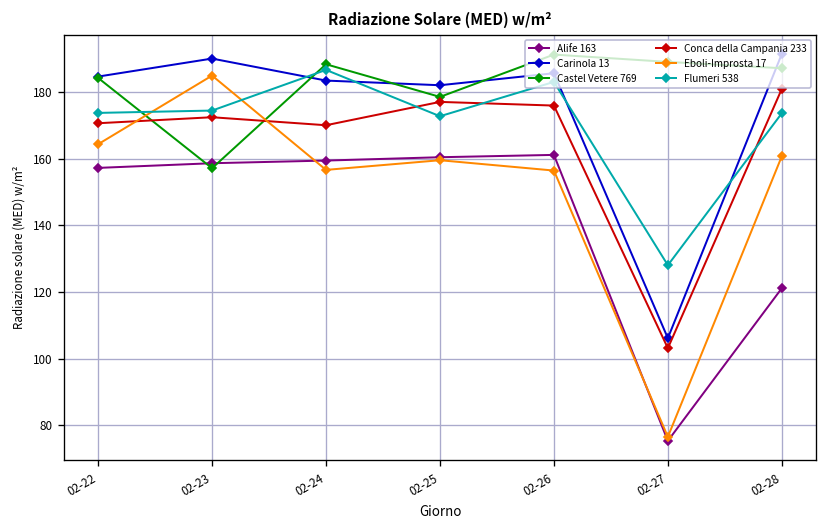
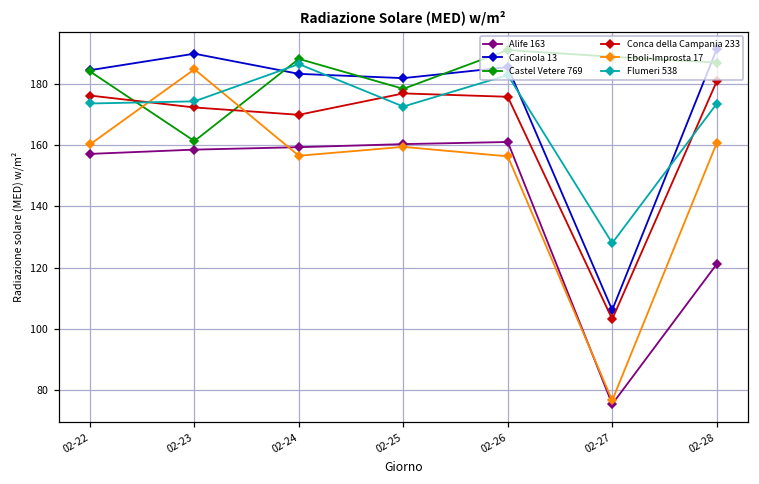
  {
    "Alife 163": {
      "02-22": 157,
      "02-23": 159,
      "02-24": 159,
      "02-26": 161,
      "02-27": 75,
      "02-28": 121
    },
    "Carinola 13": {
      "02-23": 190,
      "02-24": 183,
      "02-25": 182,
      "02-27": 106
    },
    "Castel Vetere 769": {
-     "02-23": 157,
+     "02-23": 161,
      "02-24": 188,
      "02-25": 179
    },
    "Conca della Campania 233": {
-     "02-22": 171,
+     "02-22": 176,
      "02-23": 172,
      "02-24": 170,
      "02-25": 177,
      "02-26": 176,
      "02-27": 103
    },
    "Eboli-Improsta 17": {
-     "02-22": 164,
+     "02-22": 160,
      "02-23": 185,
      "02-24": 157,
      "02-26": 156,
      "02-27": 77,
      "02-28": 161
    },
    "Flumeri 538": {
      "02-22": 174,
      "02-23": 174,
      "02-24": 187,
      "02-25": 173,
      "02-27": 128,
      "02-28": 174
    }
  }
